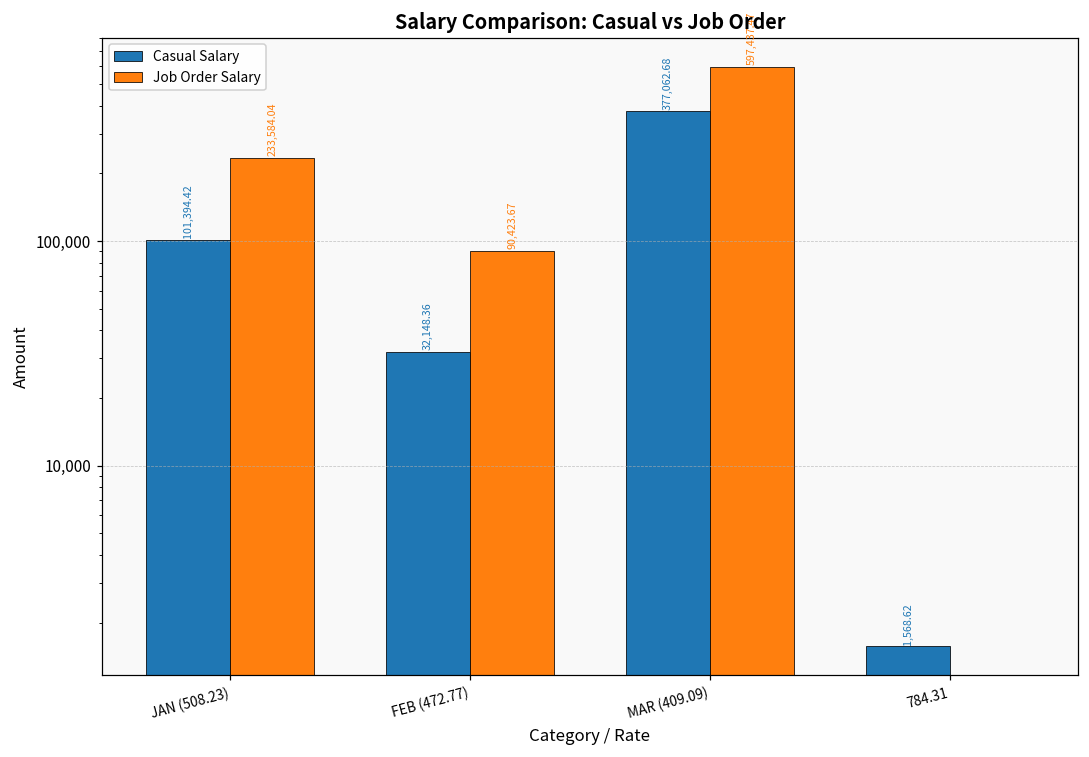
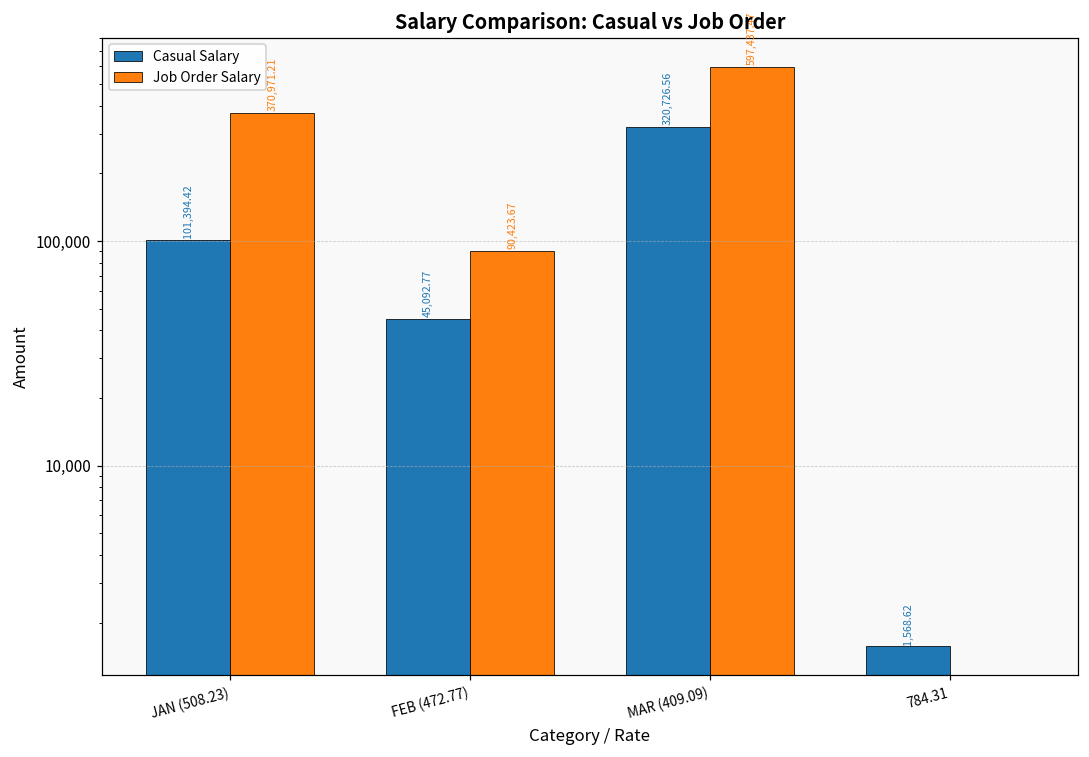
  {
    "Casual Salary": {
      "JAN (508.23)": "101,394.42",
-     "FEB (472.77)": "32,148.36",
-     "MAR (409.09)": "377,062.68",
+     "FEB (472.77)": "45,092.77",
+     "MAR (409.09)": "320,726.56",
      "784.31": "1,568.62"
    },
    "Job Order Salary": {
-     "JAN (508.23)": "233,584.04",
+     "JAN (508.23)": "370,971.21",
      "FEB (472.77)": "90,423.67",
      "MAR (409.09)": "597,437.47"
    }
  }
